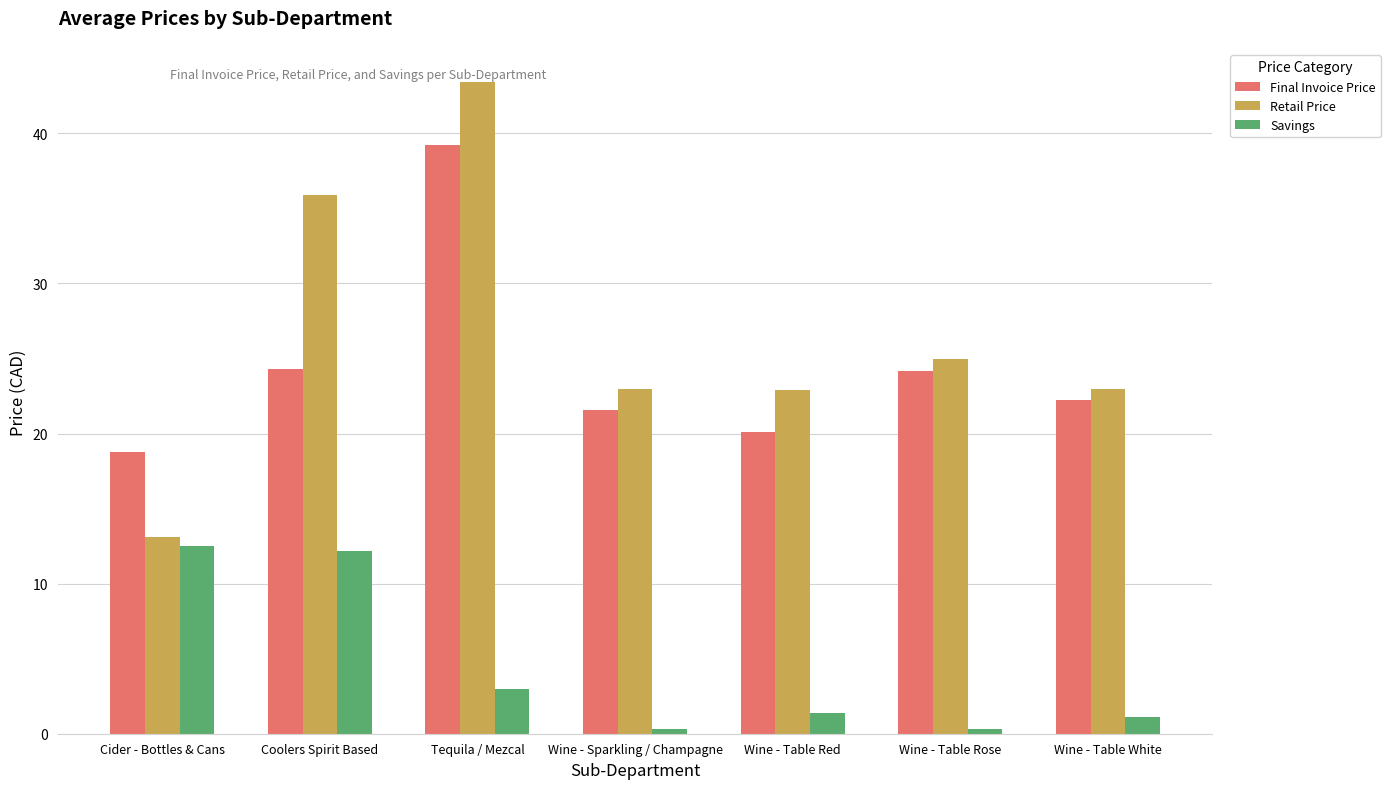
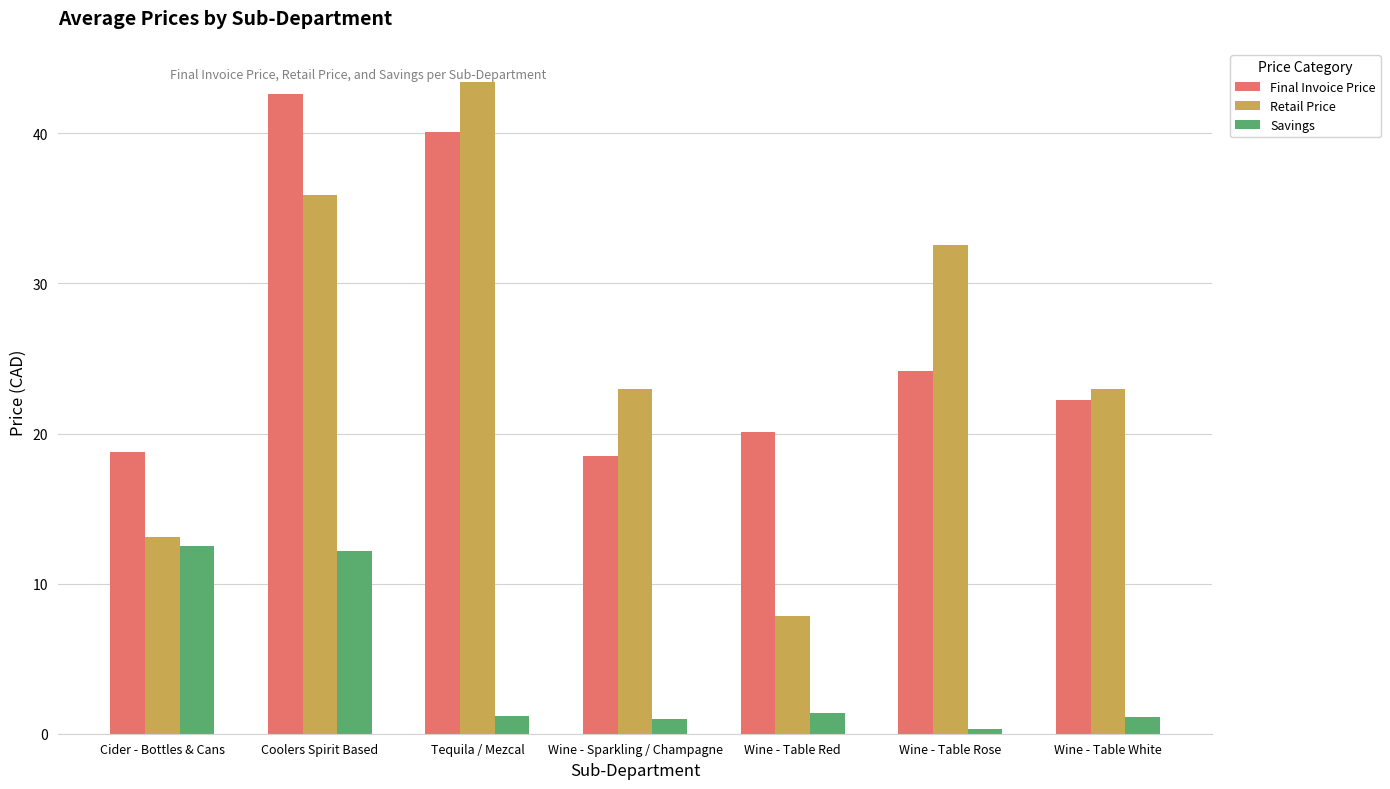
  {
    "Final Invoice Price": {
      "Cider - Bottles & Cans": 18.8,
-     "Coolers Spirit Based": 24.3,
-     "Tequila / Mezcal": 39.2,
-     "Wine - Sparkling / Champagne": 21.6,
+     "Coolers Spirit Based": 42.6,
+     "Tequila / Mezcal": 40.1,
+     "Wine - Sparkling / Champagne": 18.5,
      "Wine - Table Red": 20.1,
      "Wine - Table Rose": 24.2,
      "Wine - Table White": 22.2
    },
    "Retail Price": {
      "Cider - Bottles & Cans": 13.1,
      "Coolers Spirit Based": 35.9,
      "Tequila / Mezcal": 43.5,
      "Wine - Sparkling / Champagne": 23.0,
-     "Wine - Table Red": 22.9,
-     "Wine - Table Rose": 25.0,
+     "Wine - Table Red": 7.9,
+     "Wine - Table Rose": 32.6,
      "Wine - Table White": 23.0
    },
    "Savings": {
      "Cider - Bottles & Cans": 12.5,
      "Coolers Spirit Based": 12.2,
-     "Tequila / Mezcal": 3.0,
-     "Wine - Sparkling / Champagne": 0.3,
+     "Tequila / Mezcal": 1.2,
+     "Wine - Sparkling / Champagne": 1.0,
      "Wine - Table Red": 1.4,
      "Wine - Table Rose": 0.3,
      "Wine - Table White": 1.1
    }
  }
